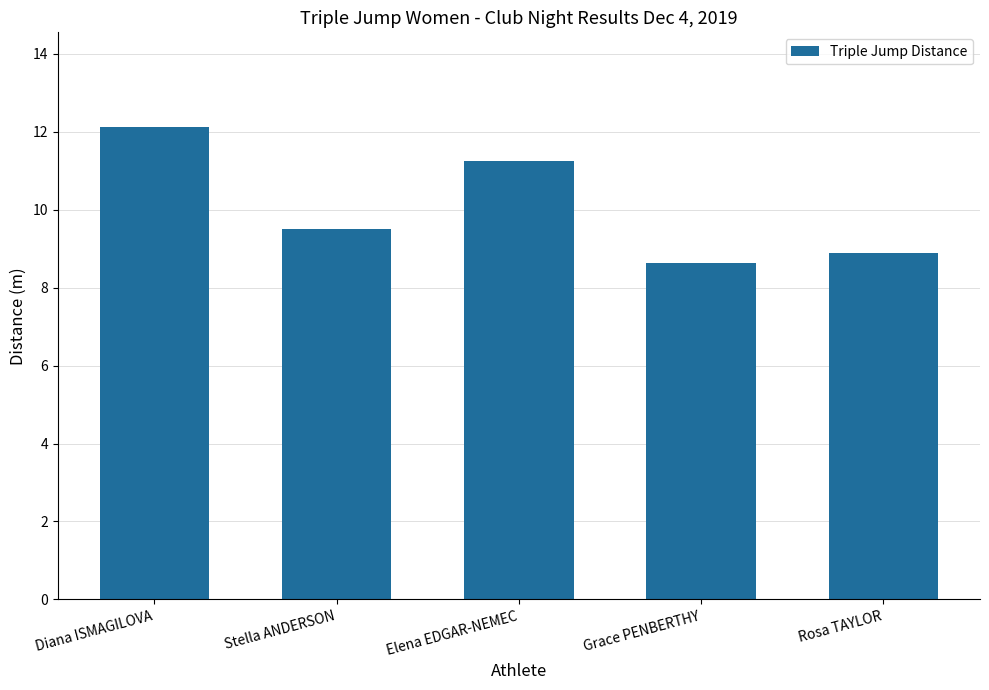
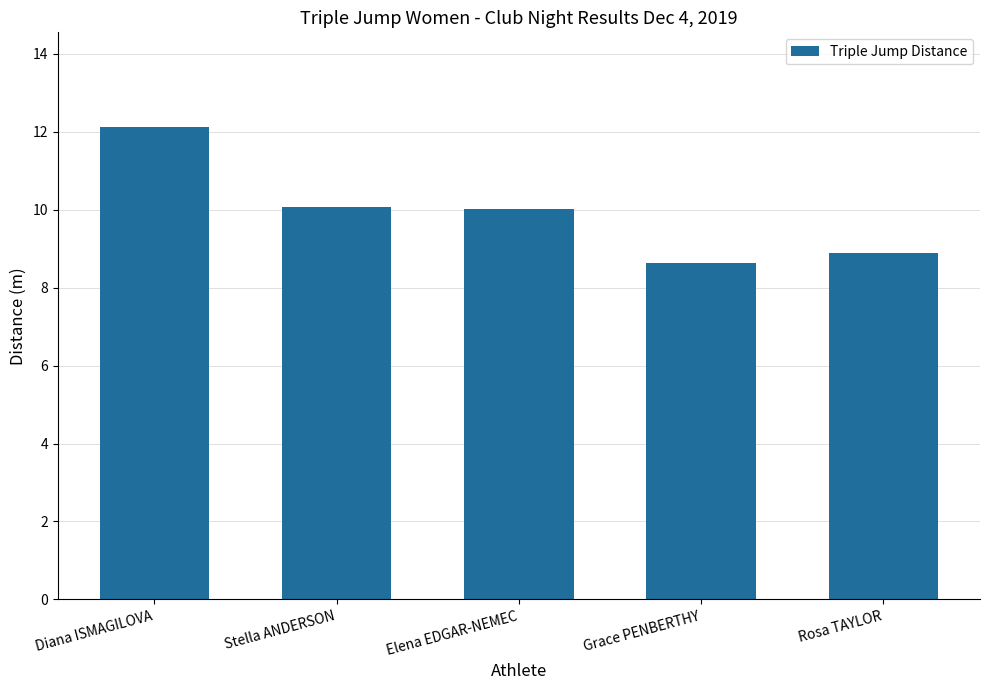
  {
    "Diana ISMAGILOVA": 12.1,
-   "Stella ANDERSON": 9.5,
-   "Elena EDGAR-NEMEC": 11.3,
+   "Stella ANDERSON": 10.1,
+   "Elena EDGAR-NEMEC": 10.0,
    "Grace PENBERTHY": 8.6,
    "Rosa TAYLOR": 8.9
  }
